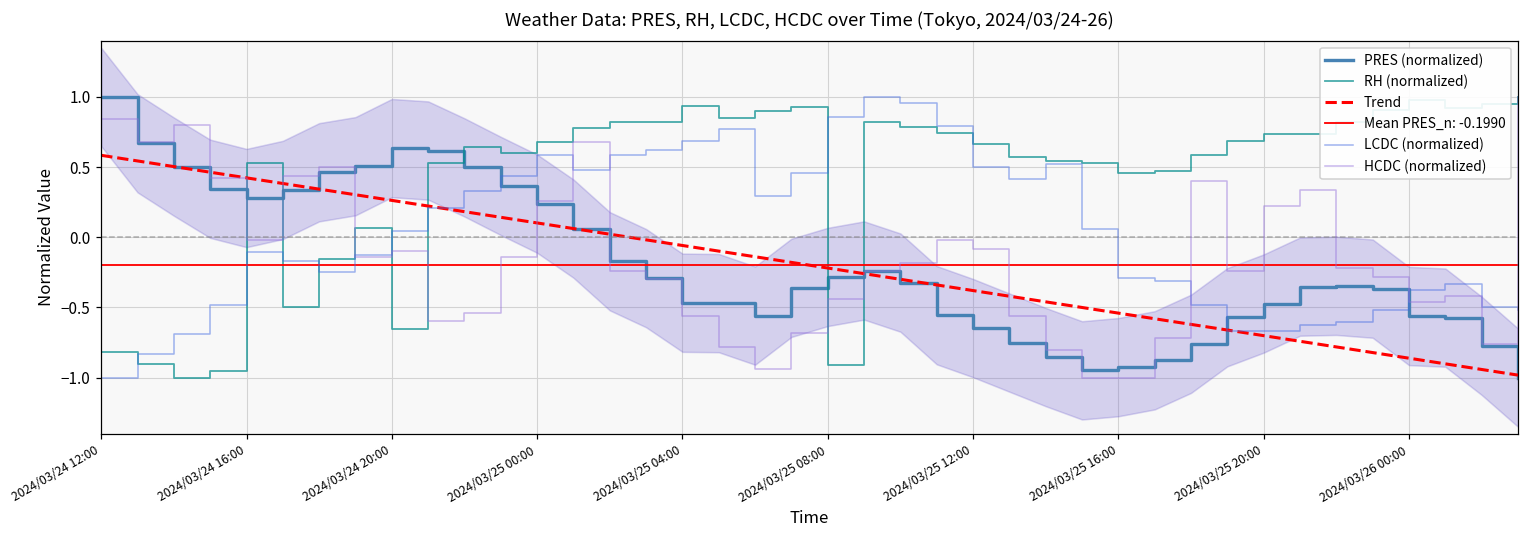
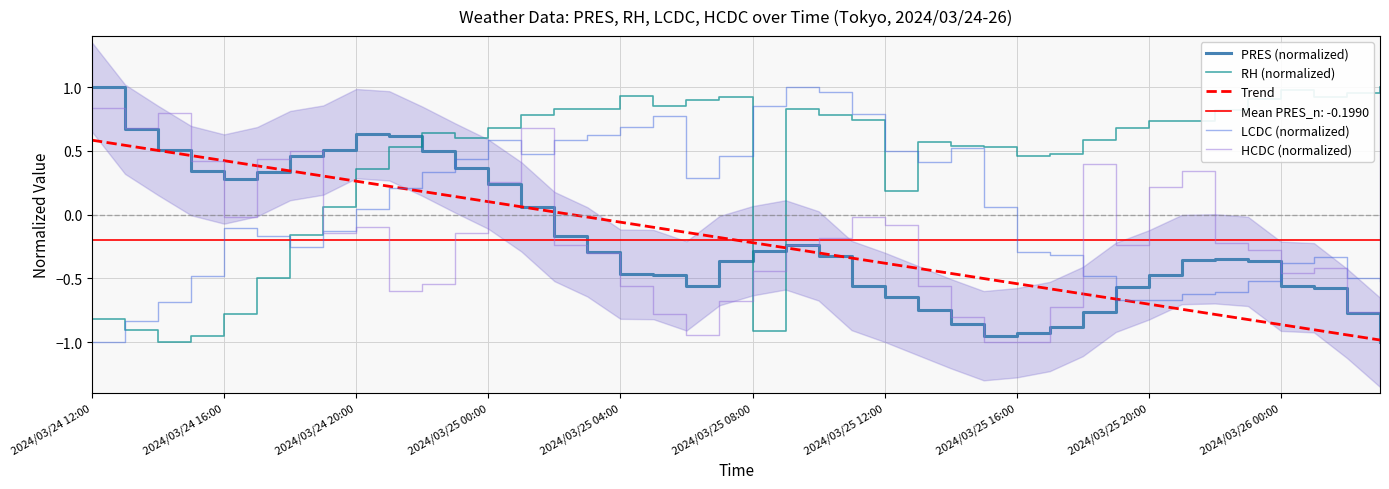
  {
    "RH (normalized)": {
      "2024/03/24 12:00": -0.82,
-     "2024/03/24 16:00": 0.53,
-     "2024/03/24 20:00": -0.66,
+     "2024/03/24 16:00": -0.78,
+     "2024/03/24 20:00": 0.36,
      "2024/03/25 00:00": 0.68,
      "2024/03/25 04:00": 0.93,
      "2024/03/25 08:00": -0.91,
-     "2024/03/25 12:00": 0.66,
+     "2024/03/25 12:00": 0.19,
      "2024/03/25 16:00": 0.46,
      "2024/03/25 20:00": 0.74
    },
    "Trend": {
      "2024/03/24 12:00": 0.58,
      "2024/03/24 16:00": 0.42,
      "2024/03/24 20:00": 0.26,
      "2024/03/25 00:00": 0.10,
      "2024/03/25 04:00": -0.06,
      "2024/03/25 08:00": -0.22,
      "2024/03/25 12:00": -0.38,
      "2024/03/25 16:00": -0.54,
      "2024/03/25 20:00": -0.70,
      "2024/03/26 00:00": -0.86
    }
  }
